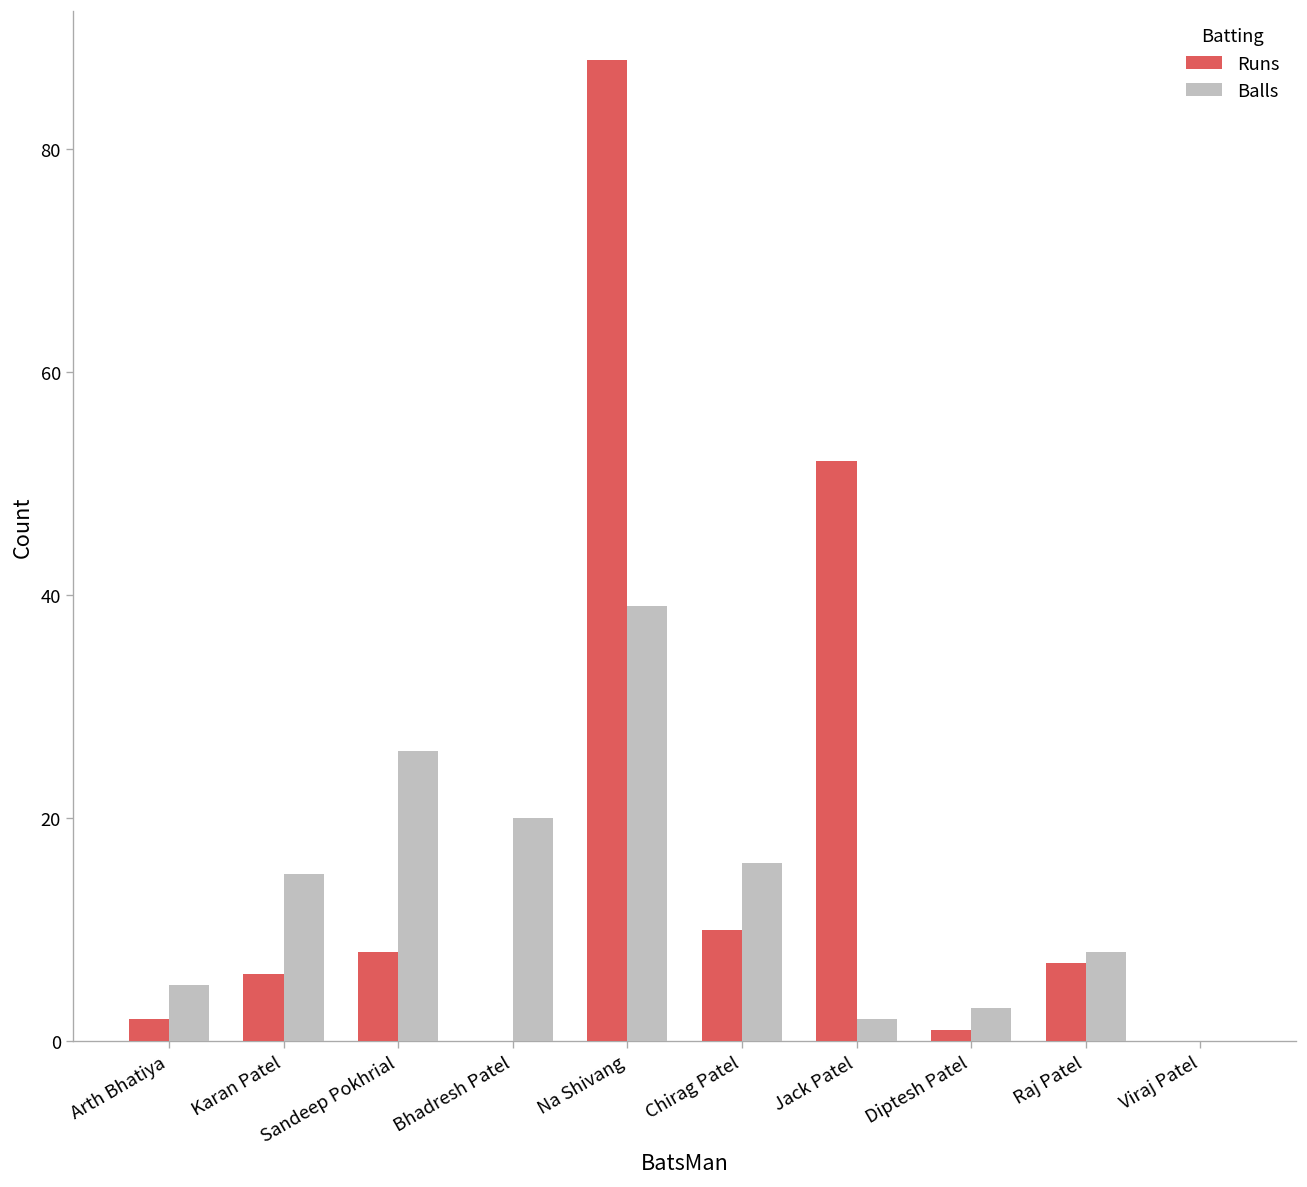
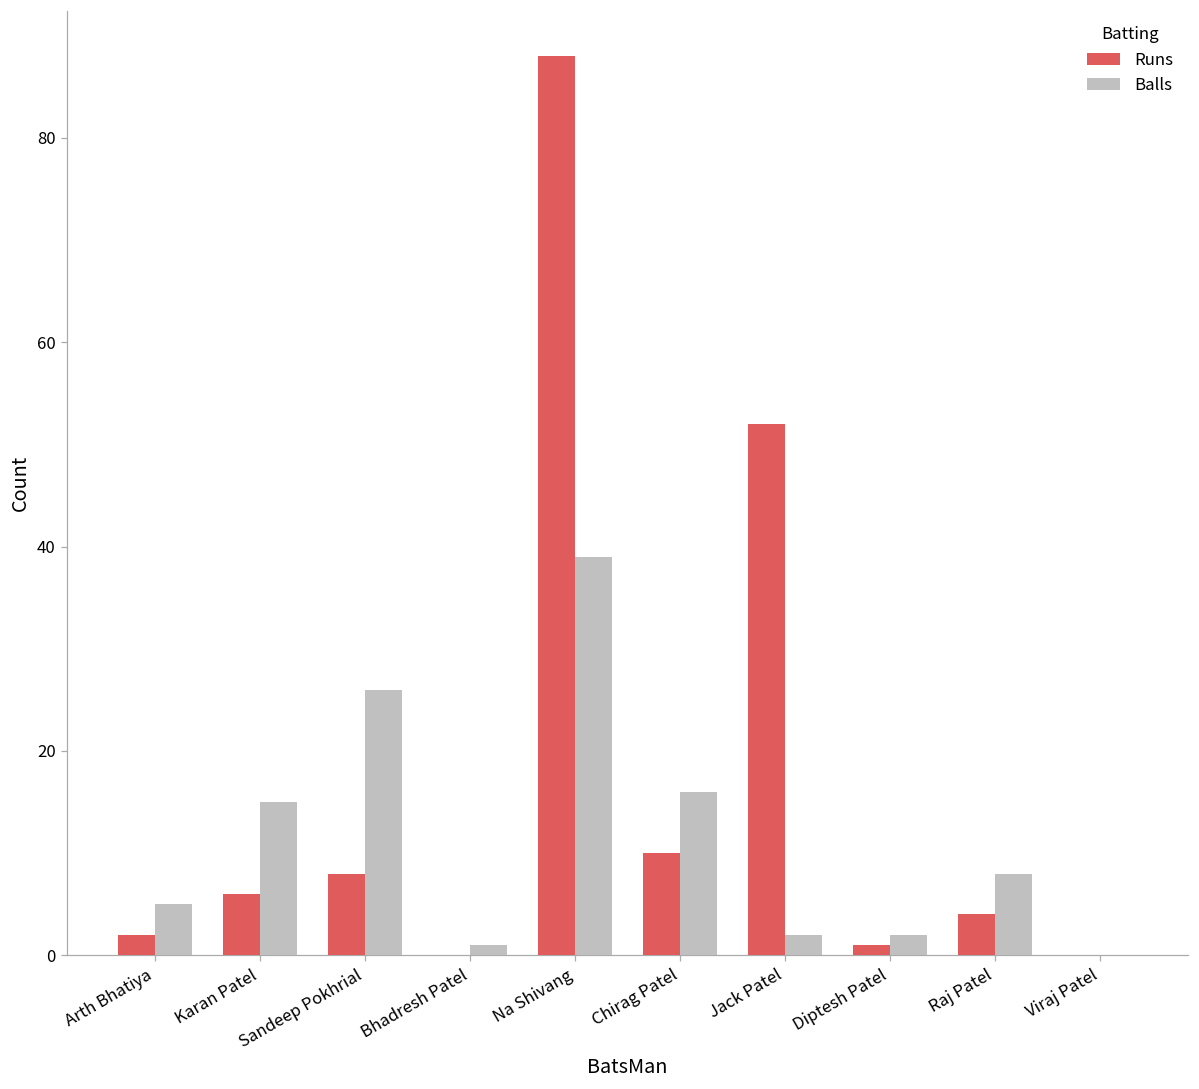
  {
    "Runs": {
      "Arth Bhatiya": 2,
      "Karan Patel": 6,
      "Sandeep Pokhrial": 8,
      "Bhadresh Patel": 0,
      "Na Shivang": 88,
      "Chirag Patel": 10,
      "Jack Patel": 52,
      "Diptesh Patel": 1,
-     "Raj Patel": 7,
+     "Raj Patel": 4,
      "Viraj Patel": 0
    },
    "Balls": {
      "Arth Bhatiya": 5,
      "Karan Patel": 15,
      "Sandeep Pokhrial": 26,
-     "Bhadresh Patel": 20,
+     "Bhadresh Patel": 1,
      "Na Shivang": 39,
      "Chirag Patel": 16,
      "Jack Patel": 2,
-     "Diptesh Patel": 3,
+     "Diptesh Patel": 2,
      "Raj Patel": 8,
      "Viraj Patel": 0
    }
  }
